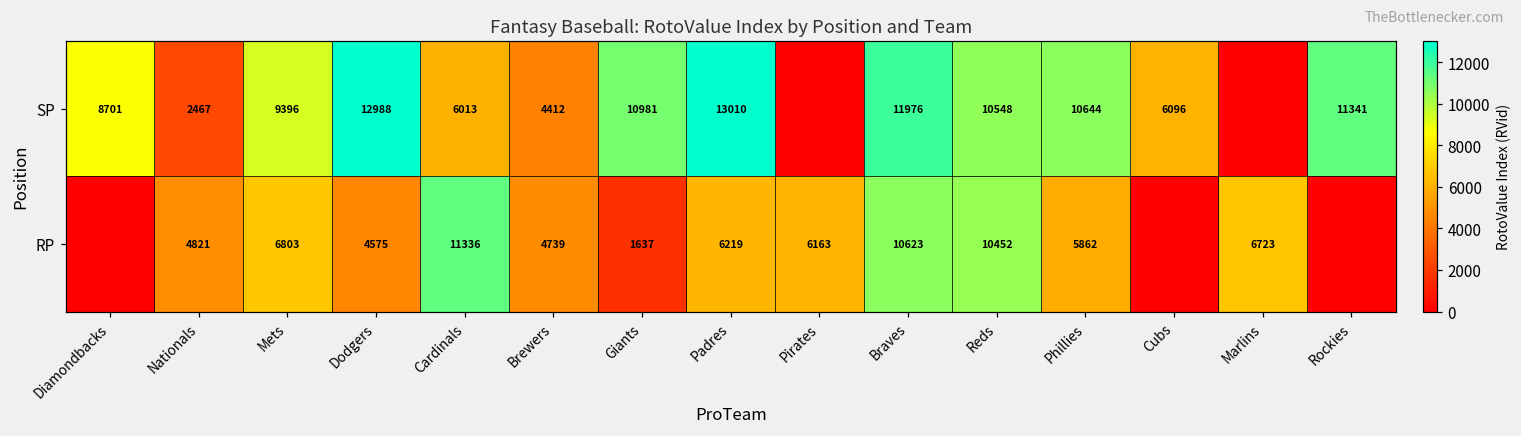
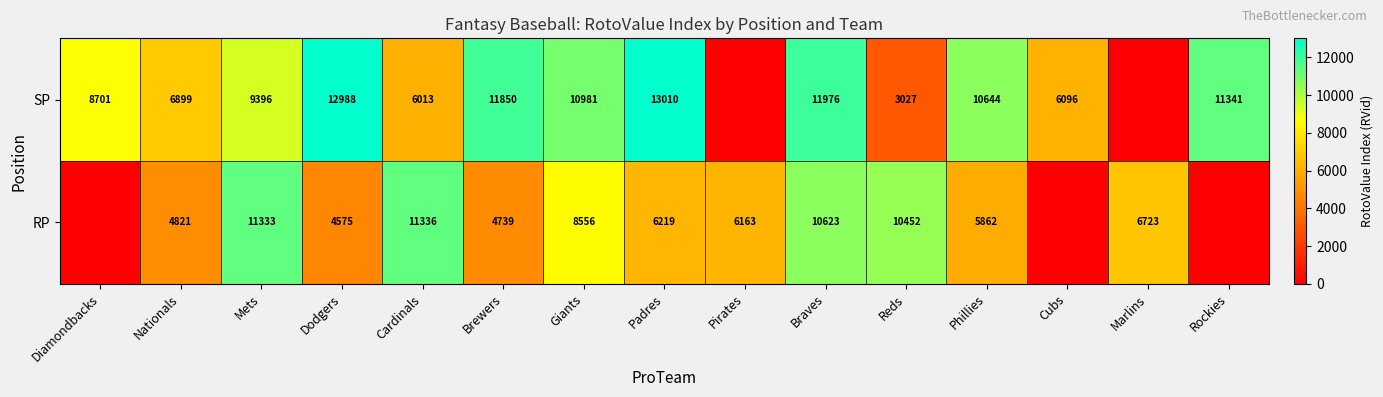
  {
    "SP": {
      "Diamondbacks": 8701,
-     "Nationals": 2467,
+     "Nationals": 6899,
      "Mets": 9396,
      "Dodgers": 12988,
      "Cardinals": 6013,
-     "Brewers": 4412,
+     "Brewers": 11850,
      "Giants": 10981,
      "Padres": 13010,
      "Braves": 11976,
-     "Reds": 10548,
+     "Reds": 3027,
      "Phillies": 10644,
      "Cubs": 6096,
      "Rockies": 11341
    },
    "RP": {
      "Nationals": 4821,
-     "Mets": 6803,
+     "Mets": 11333,
      "Dodgers": 4575,
      "Cardinals": 11336,
      "Brewers": 4739,
-     "Giants": 1637,
+     "Giants": 8556,
      "Padres": 6219,
      "Pirates": 6163,
      "Braves": 10623,
      "Reds": 10452,
      "Phillies": 5862,
      "Marlins": 6723
    }
  }
